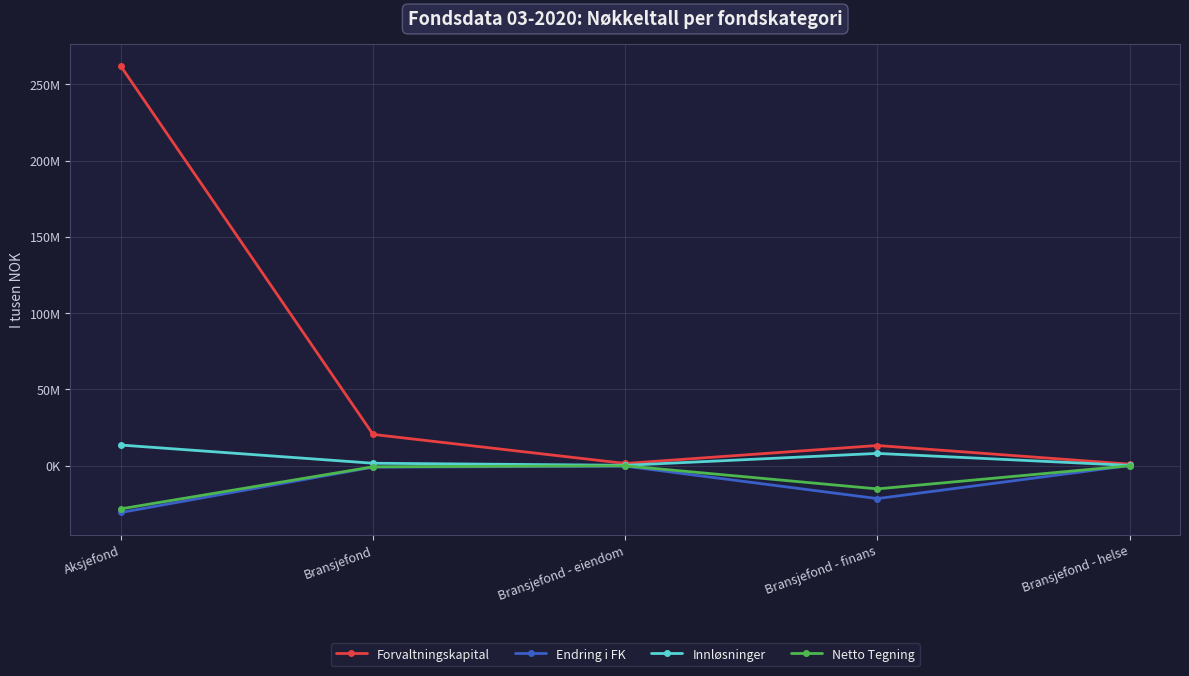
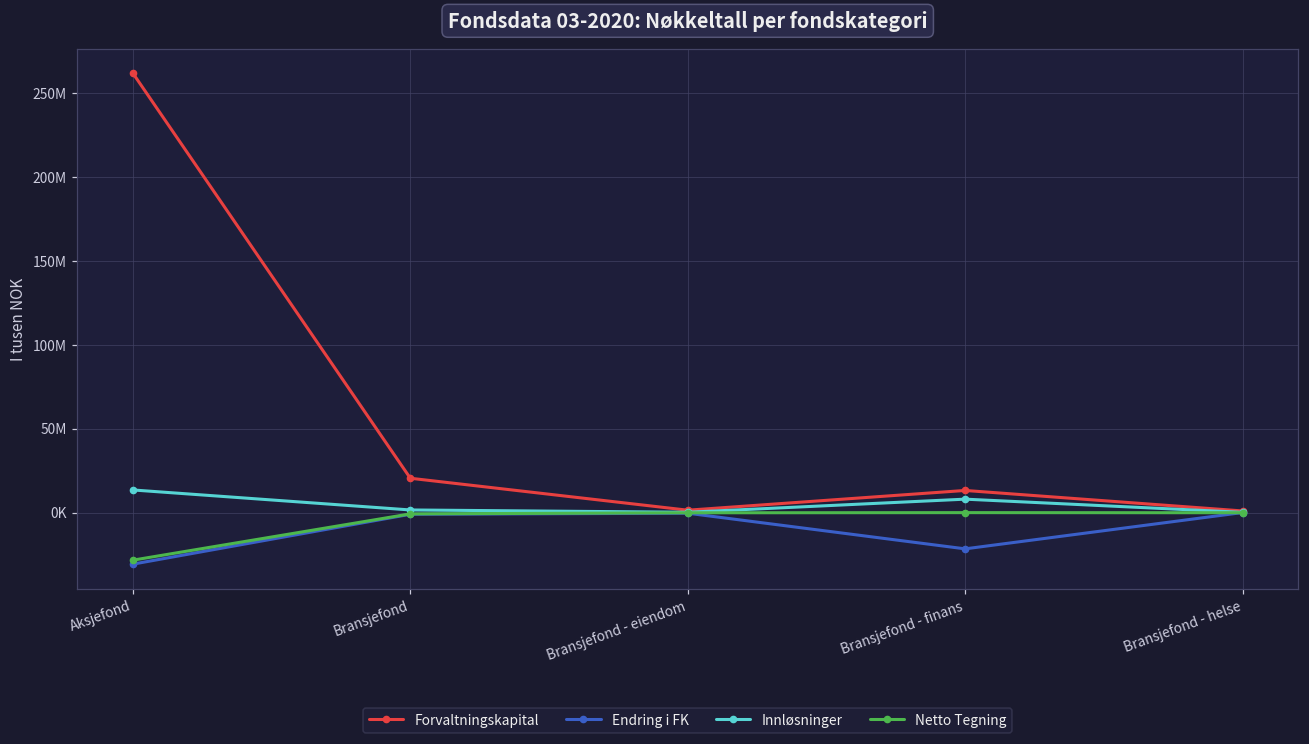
  {
    "Forvaltningskapital": {
      "Aksjefond": 262000000,
      "Bransjefond": 20000000,
      "Bransjefond - finans": 13000000
    },
    "Endring i FK": {
      "Aksjefond": -31000000,
      "Bransjefond - finans": -22000000
    },
    "Innløsninger": {
      "Aksjefond": 14000000,
      "Bransjefond": 2000000,
      "Bransjefond - finans": 8000000
    },
    "Netto Tegning": {
      "Aksjefond": -28000000,
-     "Bransjefond - finans": -15000000
+     "Bransjefond - finans": 0
    }
  }
